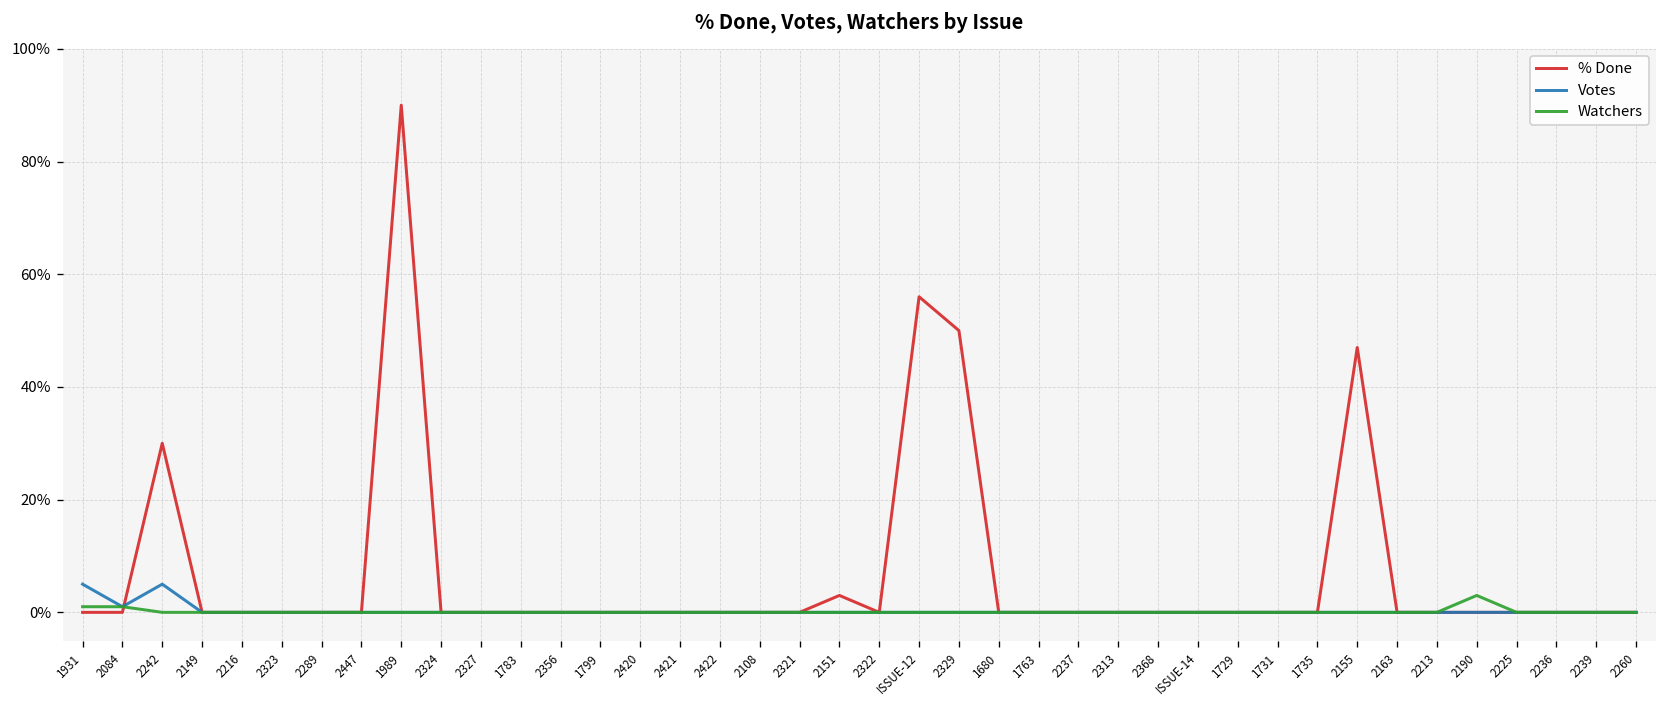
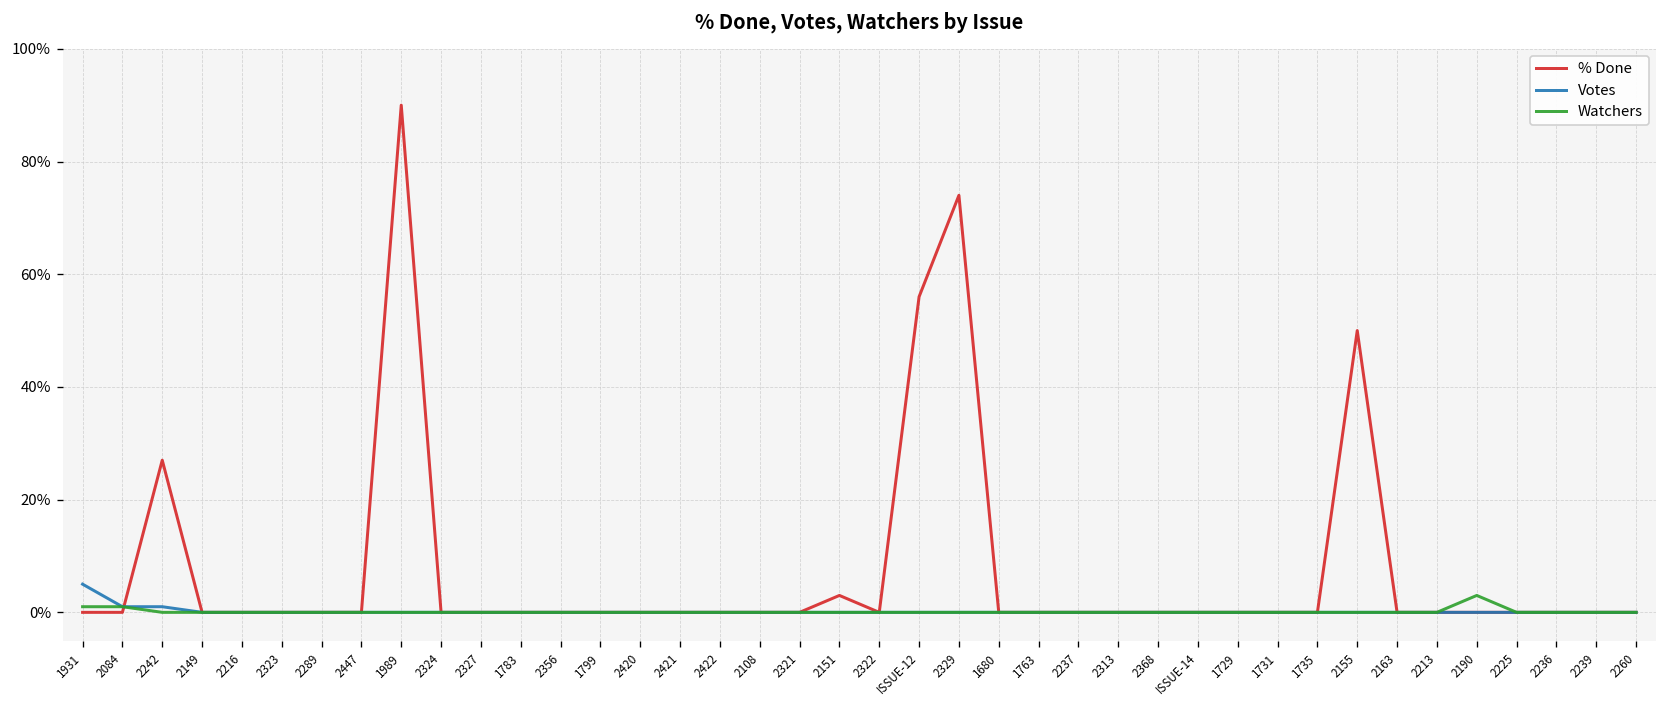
  {
    "% Done": {
      "1931": "0%",
      "2084": "0%",
-     "2242": "30%",
+     "2242": "27%",
      "1989": "90%",
      "2151": "3%",
      "ISSUE-12": "56%",
-     "2329": "50%",
-     "2155": "47%"
+     "2329": "74%",
+     "2155": "50%"
    },
    "Votes": {
      "1931": "5%",
-     "2242": "5%"
+     "2242": "1%"
    },
    "Watchers": {
      "1931": "1%",
      "2242": "0%",
      "2190": "3%"
    }
  }
